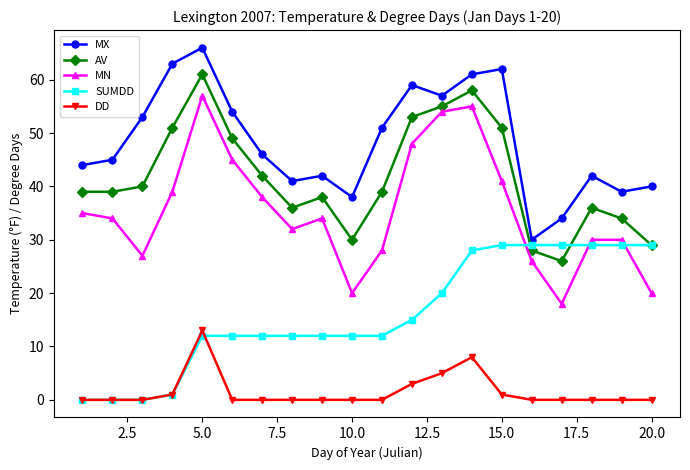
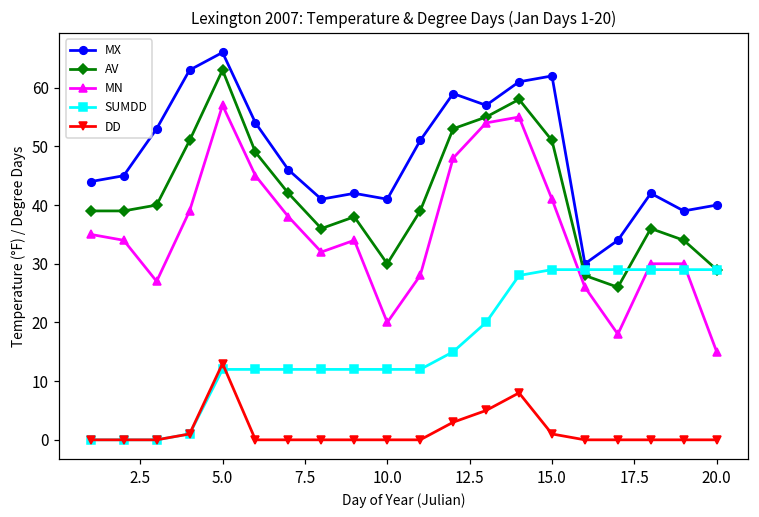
  {
    "MX": {
      "5.0": 66,
-     "10.0": 38,
+     "10.0": 41,
      "15.0": 62,
      "20.0": 40
    },
    "AV": {
-     "5.0": 61,
+     "5.0": 63,
      "10.0": 30,
      "15.0": 51
    },
    "MN": {
      "5.0": 57,
      "10.0": 20,
      "15.0": 41,
-     "20.0": 20
+     "20.0": 15
    },
    "SUMDD": {
      "5.0": 12,
      "10.0": 12,
      "15.0": 29
    },
    "DD": {
      "5.0": 13,
      "10.0": 0,
      "15.0": 1,
      "20.0": 0
    }
  }
